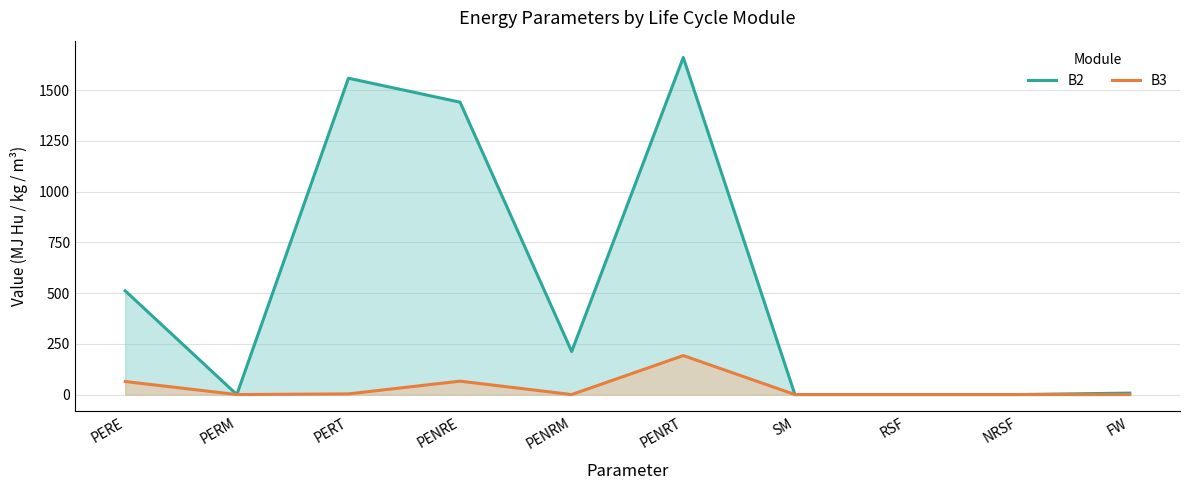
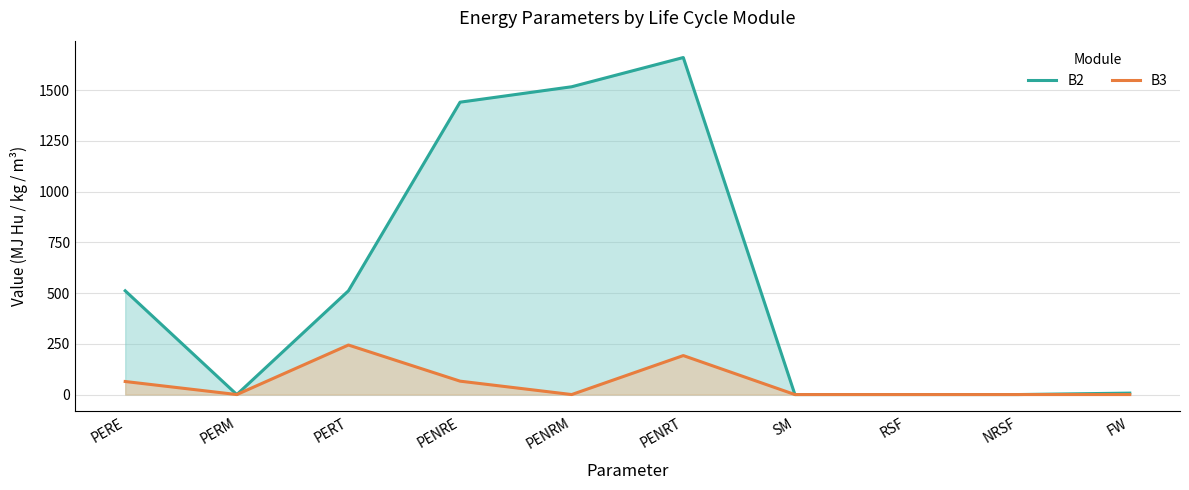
  {
    "B2": {
      "PERE": 510,
-     "PERT": 1560,
+     "PERT": 510,
      "PENRE": 1440,
-     "PENRM": 210,
+     "PENRM": 1520,
      "PENRT": 1660
    },
    "B3": {
      "PERE": 60,
-     "PERT": 0,
+     "PERT": 240,
      "PENRE": 70,
      "PENRM": 0,
      "PENRT": 190
    }
  }
